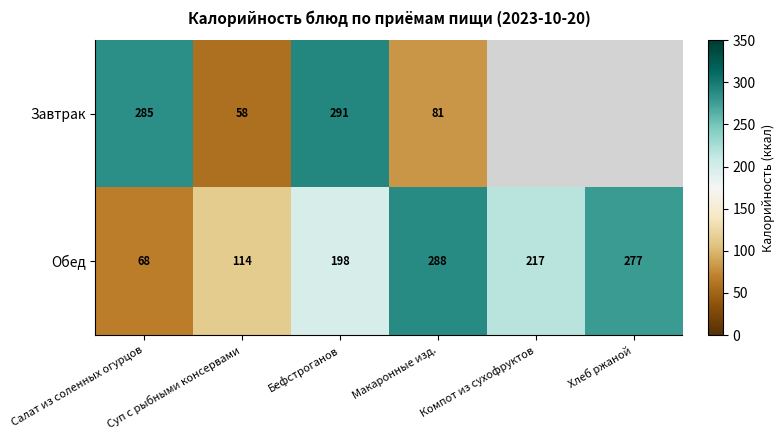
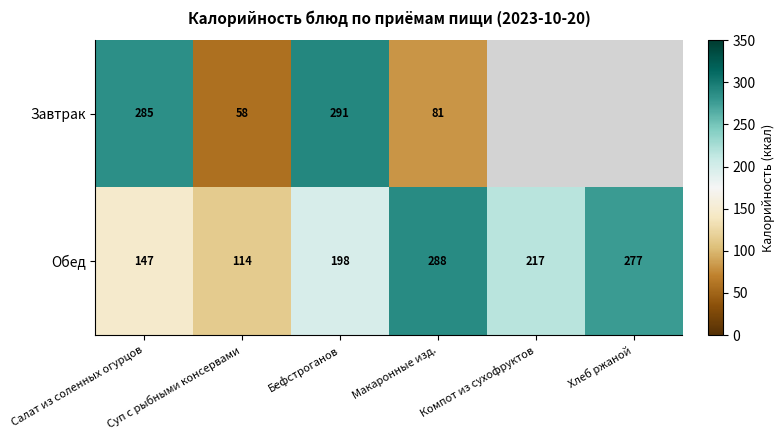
  {
    "Завтрак": {
      "Салат из соленных огурцов": 285,
      "Суп с рыбными консервами": 58,
      "Бефстроганов": 291,
      "Макаронные изд.": 81
    },
    "Обед": {
-     "Салат из соленных огурцов": 68,
+     "Салат из соленных огурцов": 147,
      "Суп с рыбными консервами": 114,
      "Бефстроганов": 198,
      "Макаронные изд.": 288,
      "Компот из сухофруктов": 217,
      "Хлеб ржаной": 277
    }
  }
